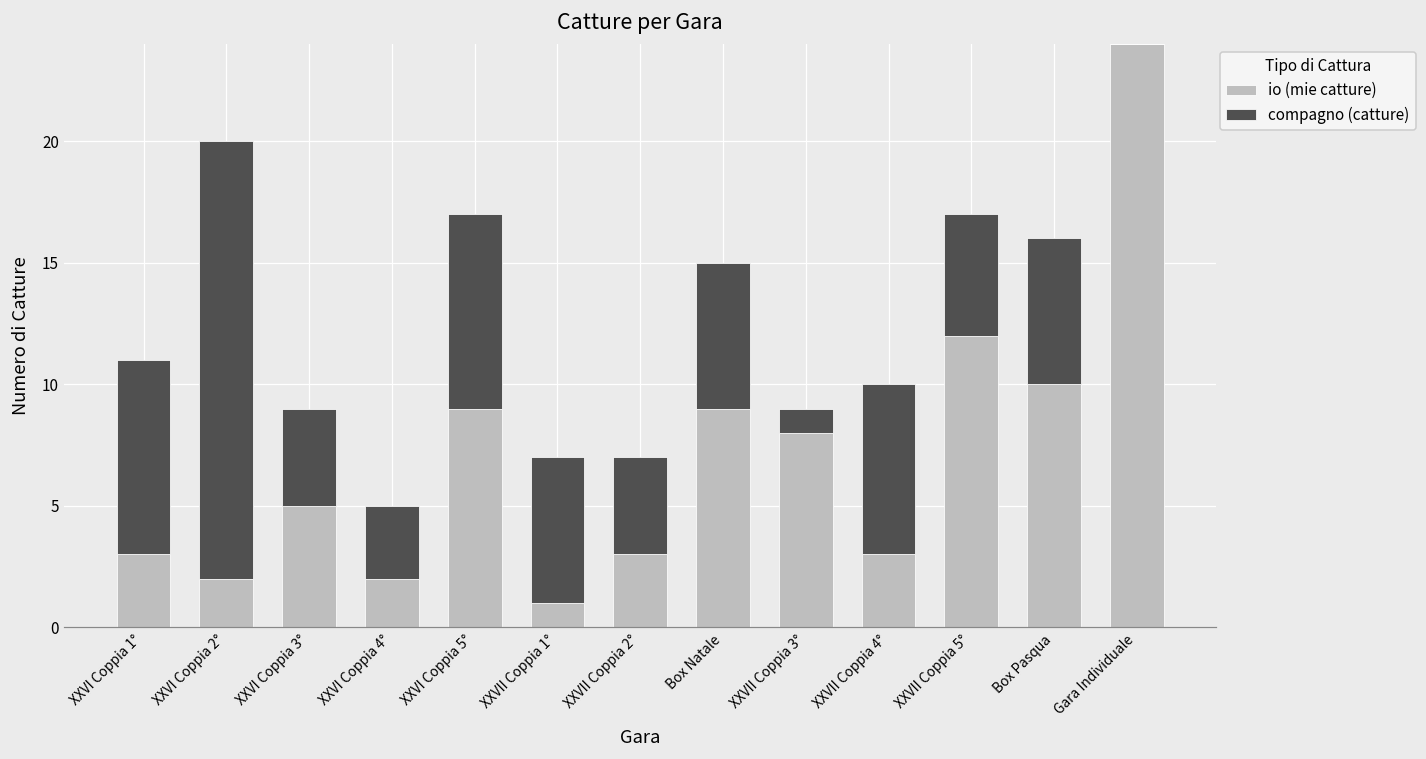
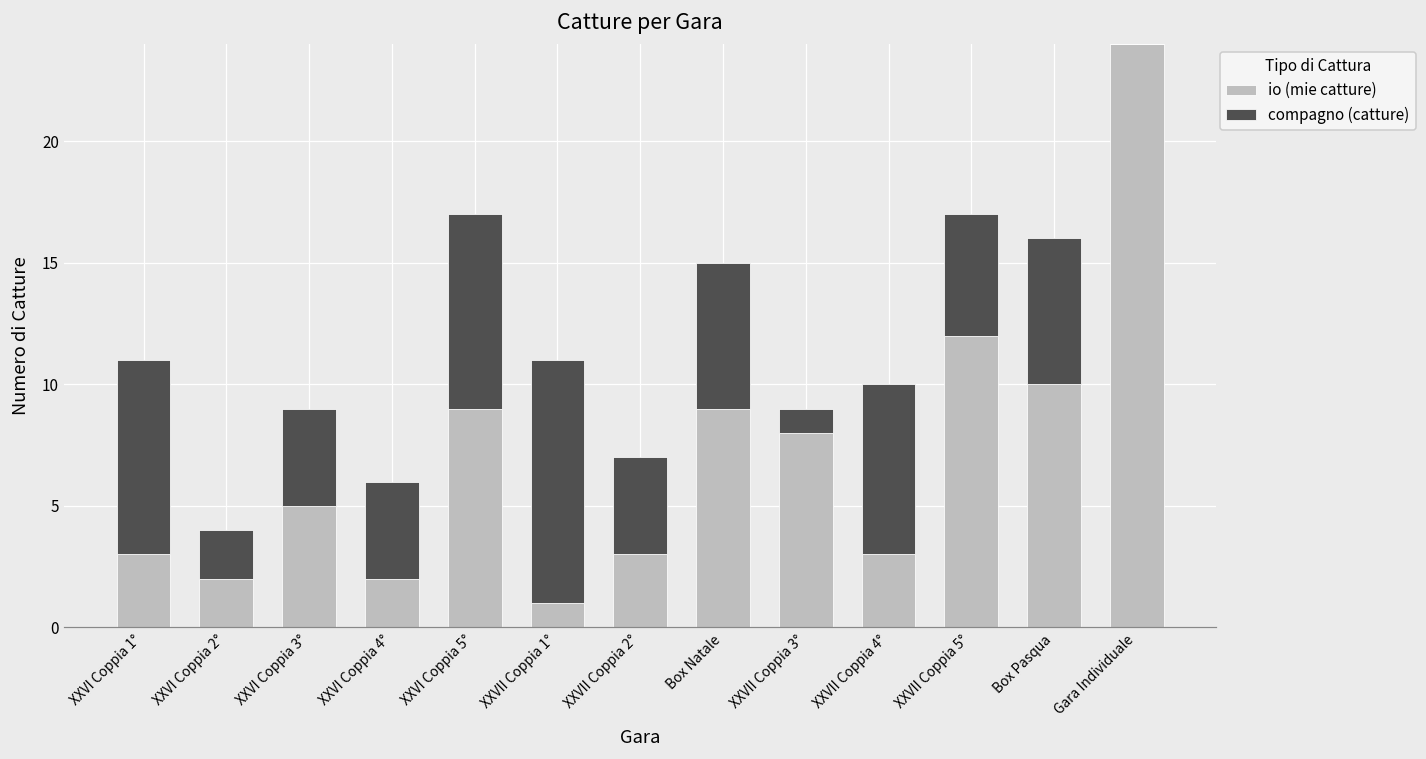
  {
    "io (mie catture)": {
      "XXVI Coppia 1°": 3,
      "XXVI Coppia 2°": 2,
      "XXVI Coppia 3°": 5,
      "XXVI Coppia 4°": 2,
      "XXVI Coppia 5°": 9,
      "XXVII Coppia 1°": 1,
      "XXVII Coppia 2°": 3,
      "Box Natale": 9,
      "XXVII Coppia 3°": 8,
      "XXVII Coppia 4°": 3,
      "XXVII Coppia 5°": 12,
      "Box Pasqua": 10,
      "Gara Individuale": 24
    },
    "compagno (catture)": {
      "XXVI Coppia 1°": 8,
-     "XXVI Coppia 2°": 18,
+     "XXVI Coppia 2°": 2,
      "XXVI Coppia 3°": 4,
-     "XXVI Coppia 4°": 3,
+     "XXVI Coppia 4°": 4,
      "XXVI Coppia 5°": 8,
-     "XXVII Coppia 1°": 6,
+     "XXVII Coppia 1°": 10,
      "XXVII Coppia 2°": 4,
      "Box Natale": 6,
      "XXVII Coppia 3°": 1,
      "XXVII Coppia 4°": 7,
      "XXVII Coppia 5°": 5,
      "Box Pasqua": 6,
      "Gara Individuale": 0
    }
  }
